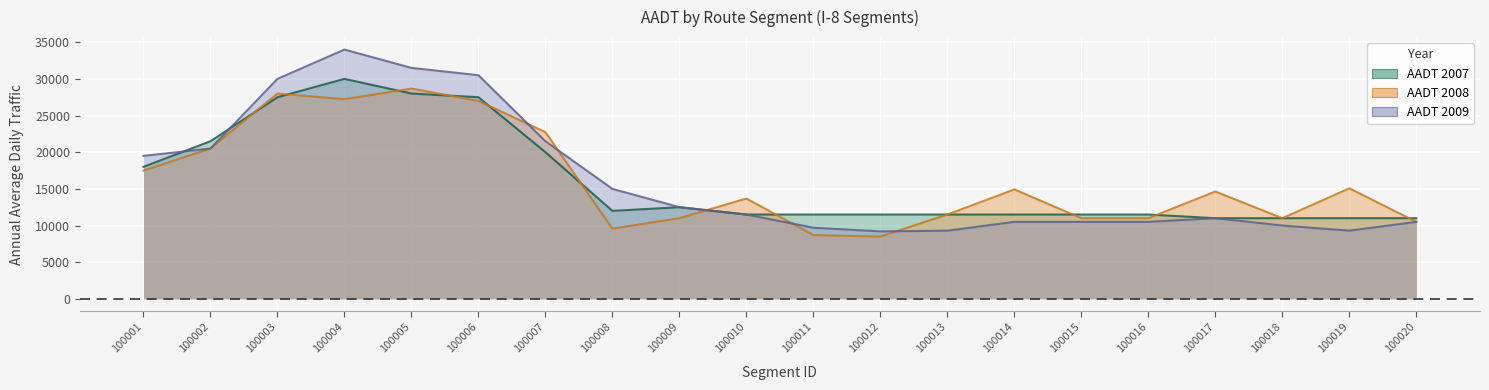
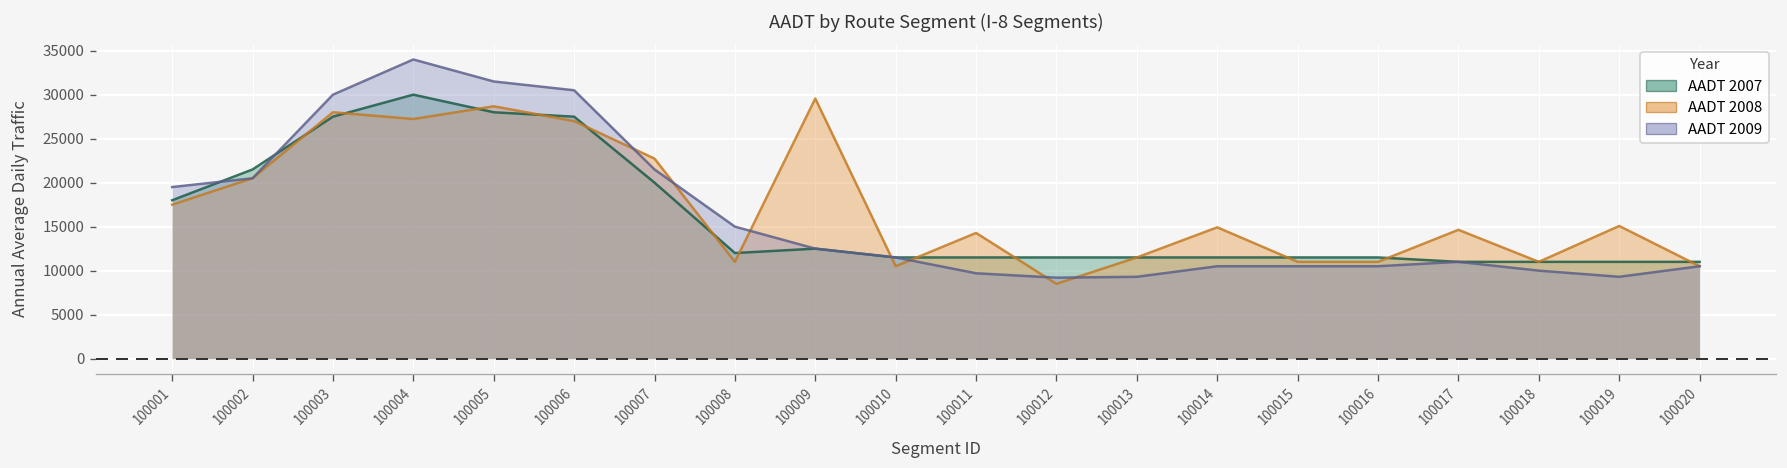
  {
    "AADT 2008": {
      "100001": 18000,
      "100003": 28000,
      "100004": 27000,
      "100005": 29000,
      "100006": 27000,
      "100007": 23000,
-     "100008": 10000,
-     "100009": 11000,
-     "100010": 14000,
-     "100011": 9000,
+     "100008": 11000,
+     "100009": 30000,
+     "100010": 11000,
+     "100011": 14000,
      "100012": 9000,
      "100014": 15000,
      "100015": 11000,
      "100016": 11000,
      "100017": 15000,
      "100019": 15000
    }
  }
